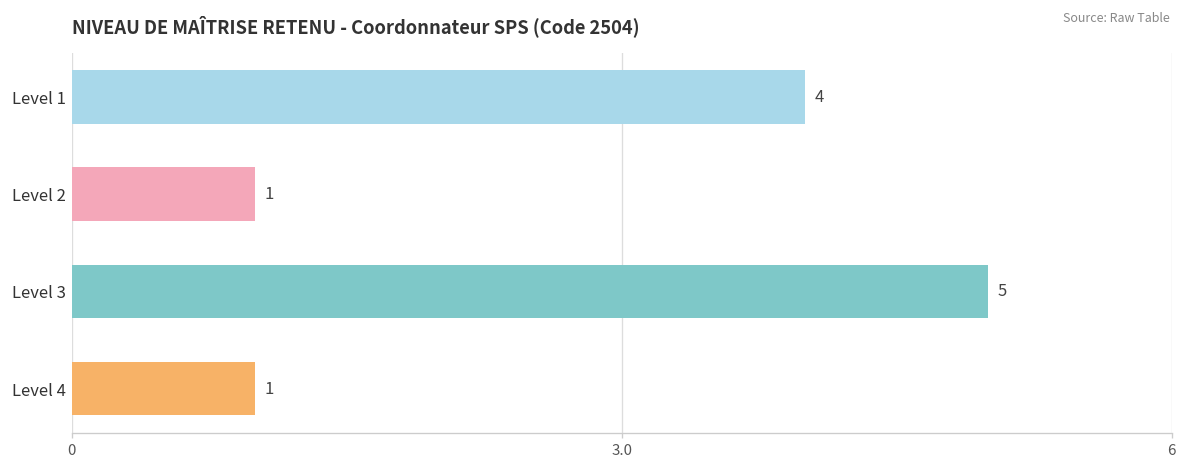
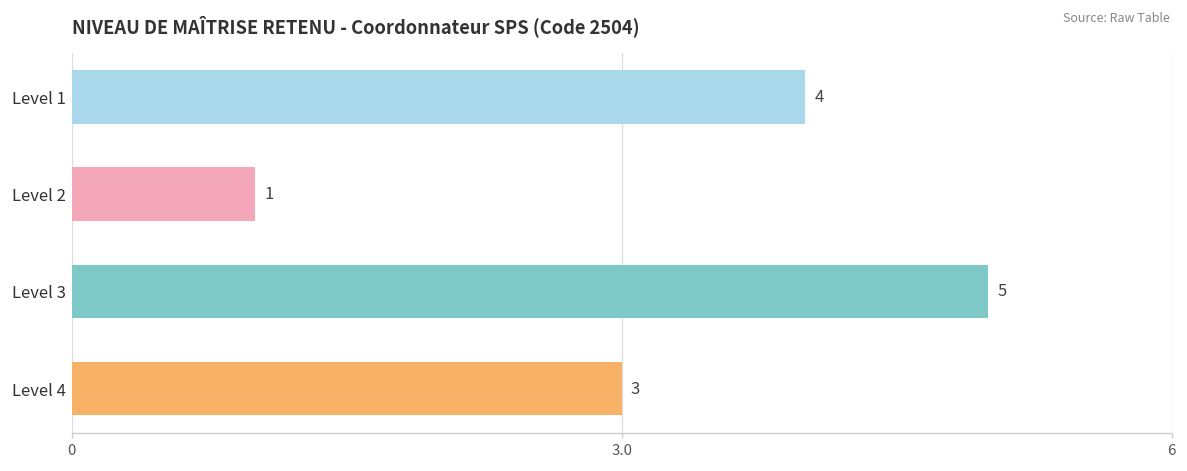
  {
    "Level 1": 4,
    "Level 2": 1,
    "Level 3": 5,
-   "Level 4": 1
+   "Level 4": 3
  }
